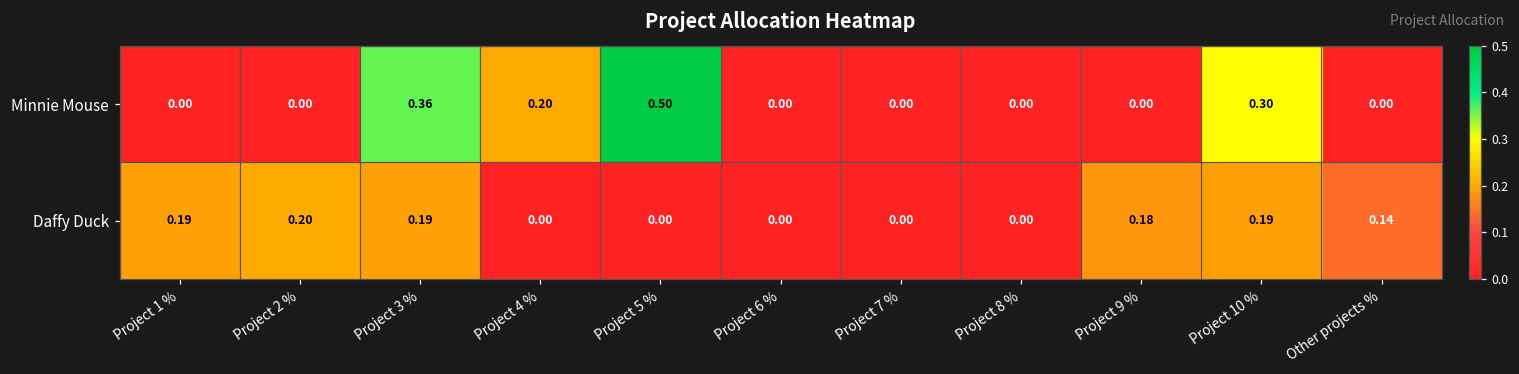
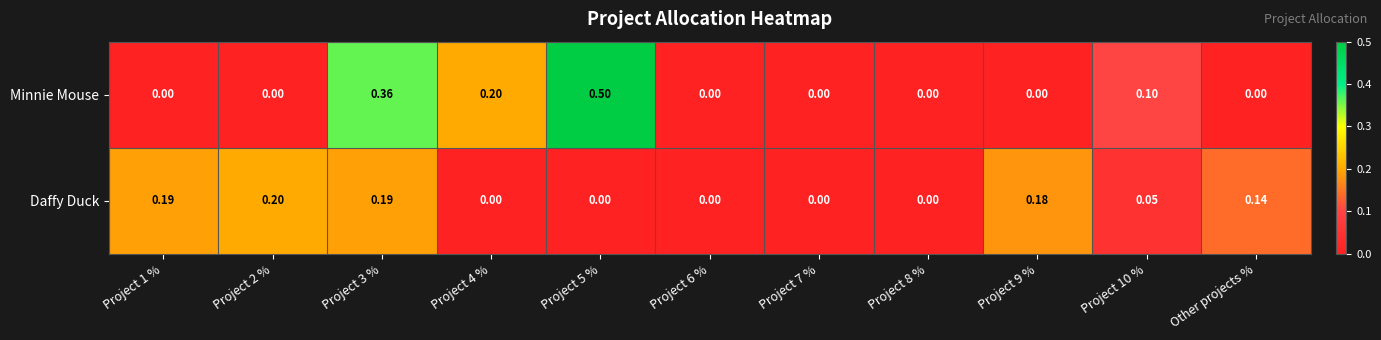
  {
    "Minnie Mouse": {
      "Project 1 %": 0.00,
      "Project 2 %": 0.00,
      "Project 3 %": 0.36,
      "Project 4 %": 0.20,
      "Project 5 %": 0.50,
      "Project 6 %": 0.00,
      "Project 7 %": 0.00,
      "Project 8 %": 0.00,
      "Project 9 %": 0.00,
-     "Project 10 %": 0.30,
+     "Project 10 %": 0.10,
      "Other projects %": 0.00
    },
    "Daffy Duck": {
      "Project 1 %": 0.19,
      "Project 2 %": 0.20,
      "Project 3 %": 0.19,
      "Project 4 %": 0.00,
      "Project 5 %": 0.00,
      "Project 6 %": 0.00,
      "Project 7 %": 0.00,
      "Project 8 %": 0.00,
      "Project 9 %": 0.18,
-     "Project 10 %": 0.19,
+     "Project 10 %": 0.05,
      "Other projects %": 0.14
    }
  }
